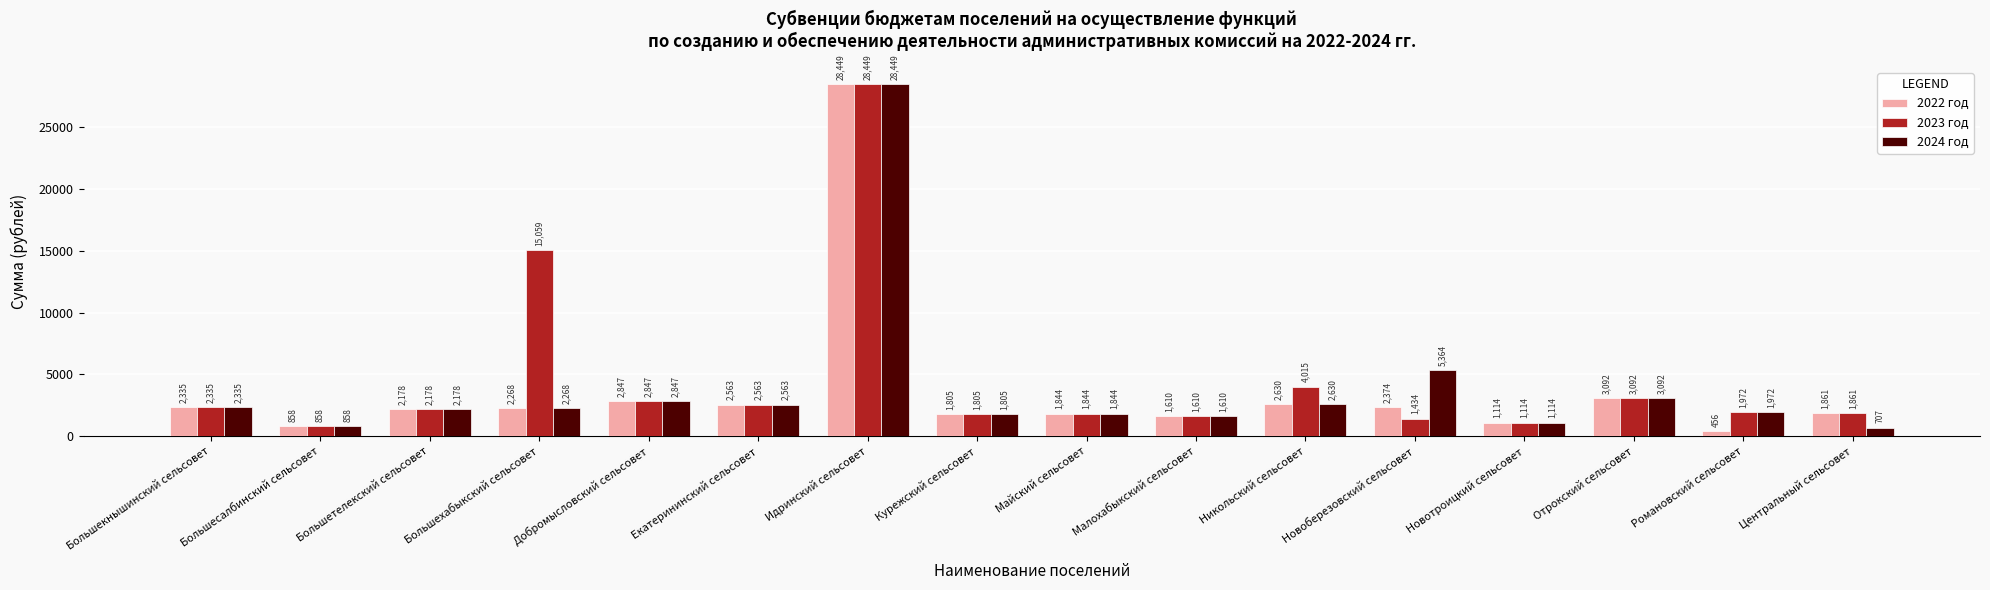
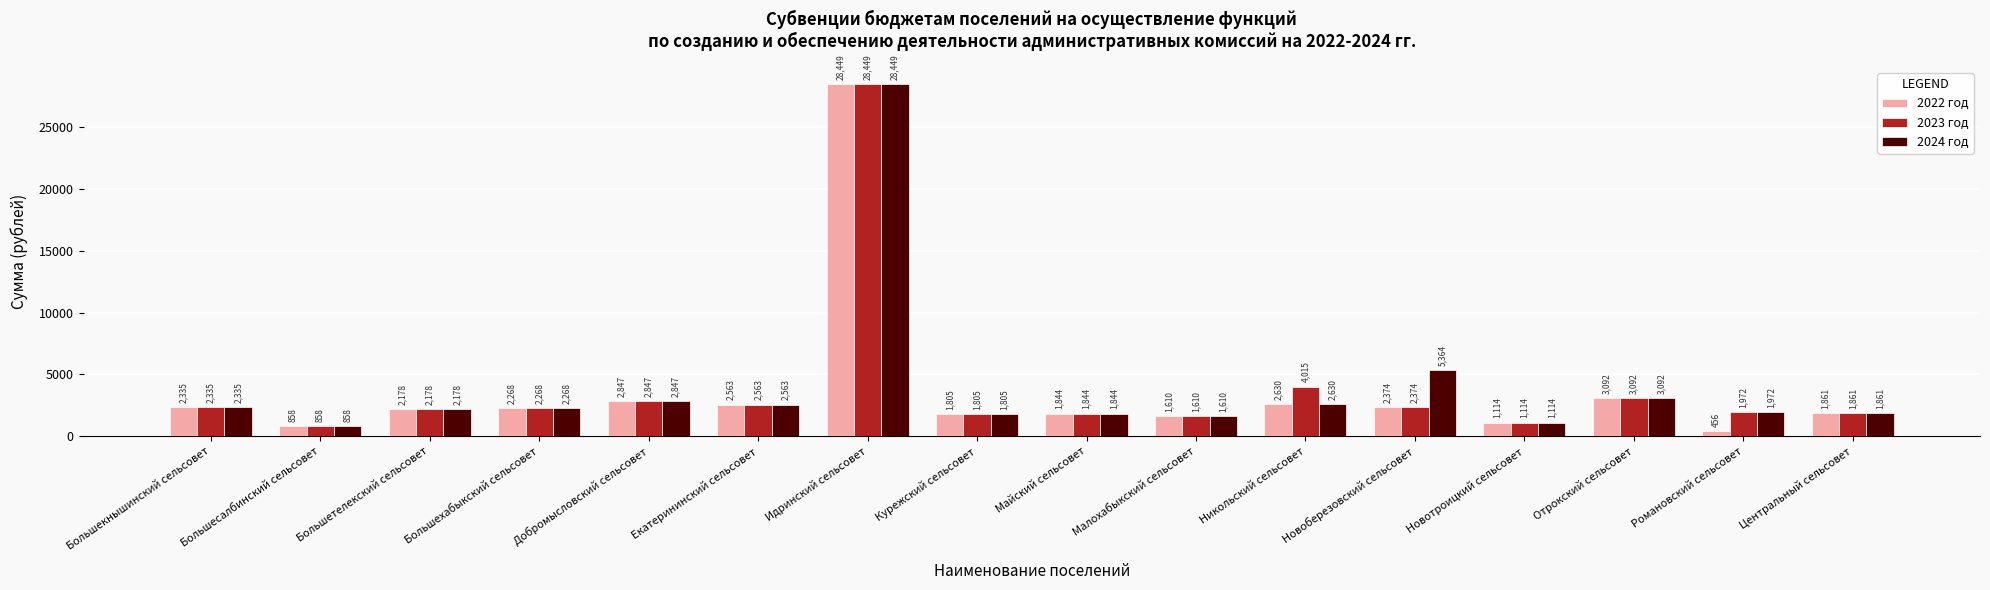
  {
    "2022 год": {
      "Большекнышинский сельсовет": "2,335",
      "Большесалбинский сельсовет": "858",
      "Большетелекский сельсовет": "2,178",
      "Большехабыкский сельсовет": "2,268",
      "Добромысловский сельсовет": "2,847",
      "Екатерининский сельсовет": "2,563",
      "Идринский сельсовет": "28,449",
      "Курежский сельсовет": "1,805",
      "Майский сельсовет": "1,844",
      "Малохабыкский сельсовет": "1,610",
      "Никольский сельсовет": "2,630",
      "Новоберезовский сельсовет": "2,374",
      "Новотроицкий сельсовет": "1,114",
      "Отрокский сельсовет": "3,092",
      "Романовский сельсовет": "456",
      "Центральный сельсовет": "1,861"
    },
    "2023 год": {
      "Большекнышинский сельсовет": "2,335",
      "Большесалбинский сельсовет": "858",
      "Большетелекский сельсовет": "2,178",
-     "Большехабыкский сельсовет": "15,059",
+     "Большехабыкский сельсовет": "2,268",
      "Добромысловский сельсовет": "2,847",
      "Екатерининский сельсовет": "2,563",
      "Идринский сельсовет": "28,449",
      "Курежский сельсовет": "1,805",
      "Майский сельсовет": "1,844",
      "Малохабыкский сельсовет": "1,610",
      "Никольский сельсовет": "4,015",
-     "Новоберезовский сельсовет": "1,434",
+     "Новоберезовский сельсовет": "2,374",
      "Новотроицкий сельсовет": "1,114",
      "Отрокский сельсовет": "3,092",
      "Романовский сельсовет": "1,972",
      "Центральный сельсовет": "1,861"
    },
    "2024 год": {
      "Большекнышинский сельсовет": "2,335",
      "Большесалбинский сельсовет": "858",
      "Большетелекский сельсовет": "2,178",
      "Большехабыкский сельсовет": "2,268",
      "Добромысловский сельсовет": "2,847",
      "Екатерининский сельсовет": "2,563",
      "Идринский сельсовет": "28,449",
      "Курежский сельсовет": "1,805",
      "Майский сельсовет": "1,844",
      "Малохабыкский сельсовет": "1,610",
      "Никольский сельсовет": "2,630",
      "Новоберезовский сельсовет": "5,364",
      "Новотроицкий сельсовет": "1,114",
      "Отрокский сельсовет": "3,092",
      "Романовский сельсовет": "1,972",
-     "Центральный сельсовет": "707"
+     "Центральный сельсовет": "1,861"
    }
  }
